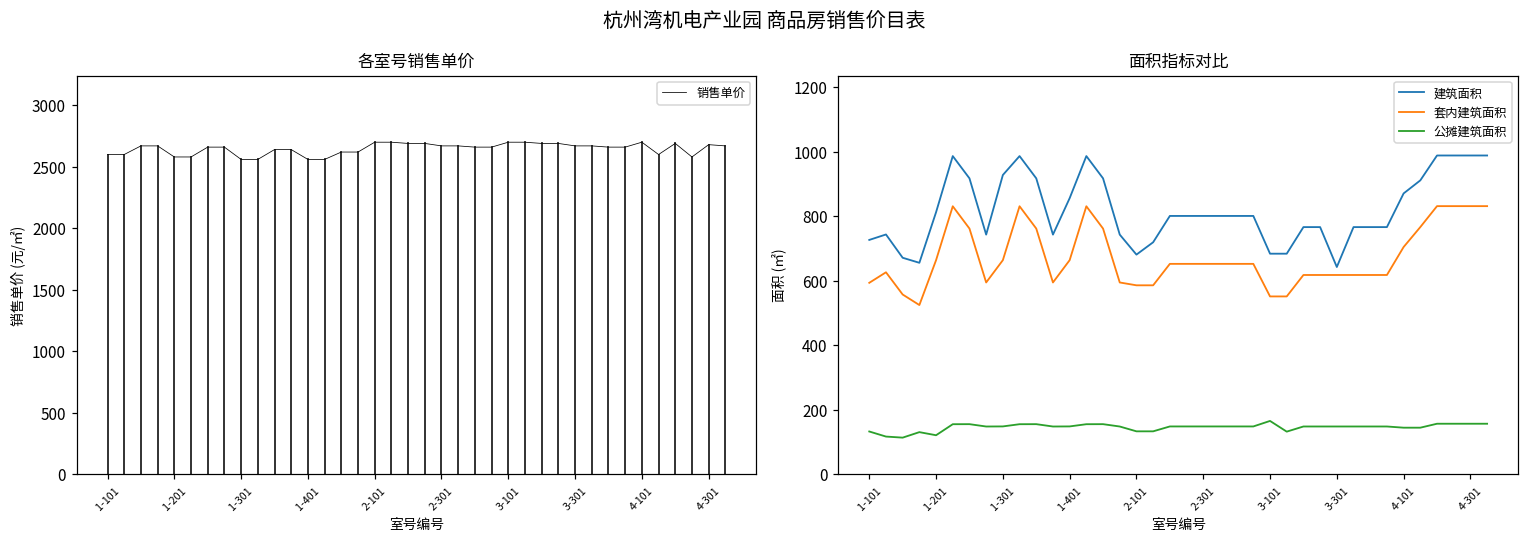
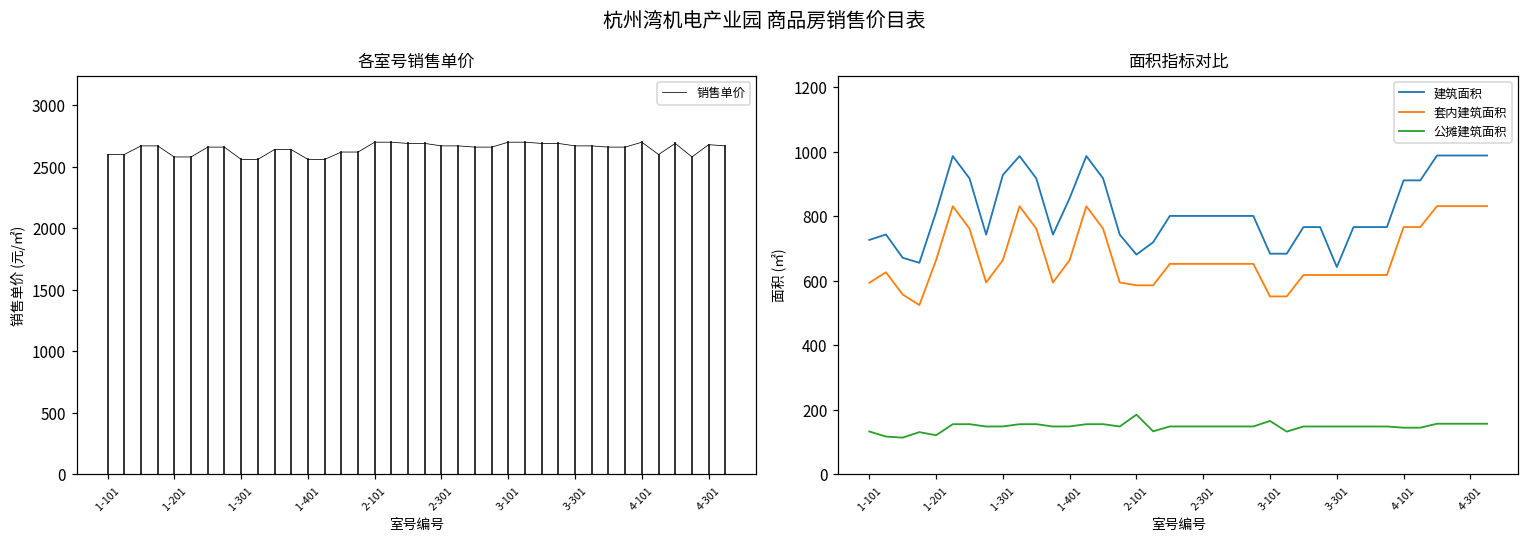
  {
    "面积指标对比": {
      "建筑面积": {
        "1-101": 730,
        "1-201": 810,
        "1-301": 930,
        "1-401": 860,
        "2-101": 680,
        "2-301": 800,
        "3-101": 680,
        "3-301": 640,
-       "4-101": 870,
+       "4-101": 910,
        "4-301": 990
      },
      "套内建筑面积": {
        "1-101": 590,
        "1-201": 660,
        "1-301": 660,
        "1-401": 660,
        "2-101": 590,
        "2-301": 650,
        "3-101": 550,
        "3-301": 620,
-       "4-101": 700,
+       "4-101": 770,
        "4-301": 830
      },
      "公摊建筑面积": {
        "1-101": 130,
        "1-201": 120,
        "1-301": 150,
        "1-401": 150,
-       "2-101": 130,
+       "2-101": 190,
        "2-301": 150,
        "3-101": 170,
        "3-301": 150,
        "4-101": 140,
        "4-301": 160
      }
    }
  }
